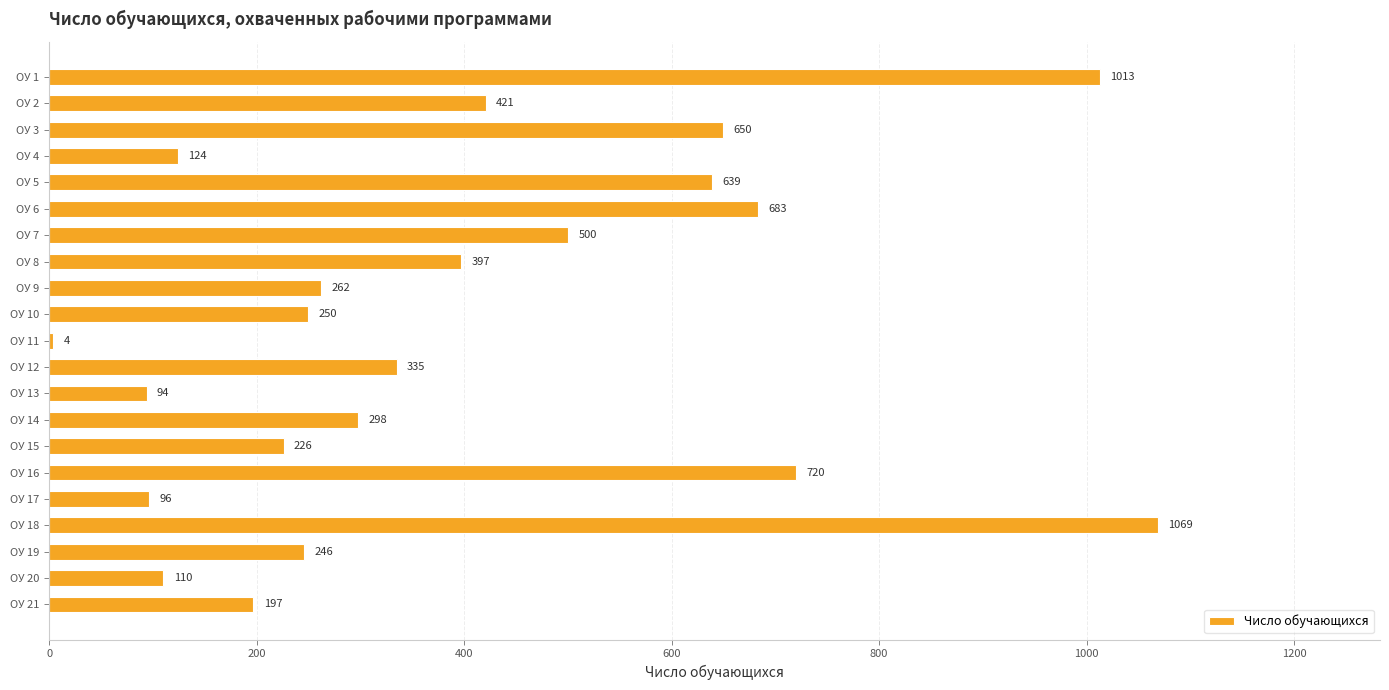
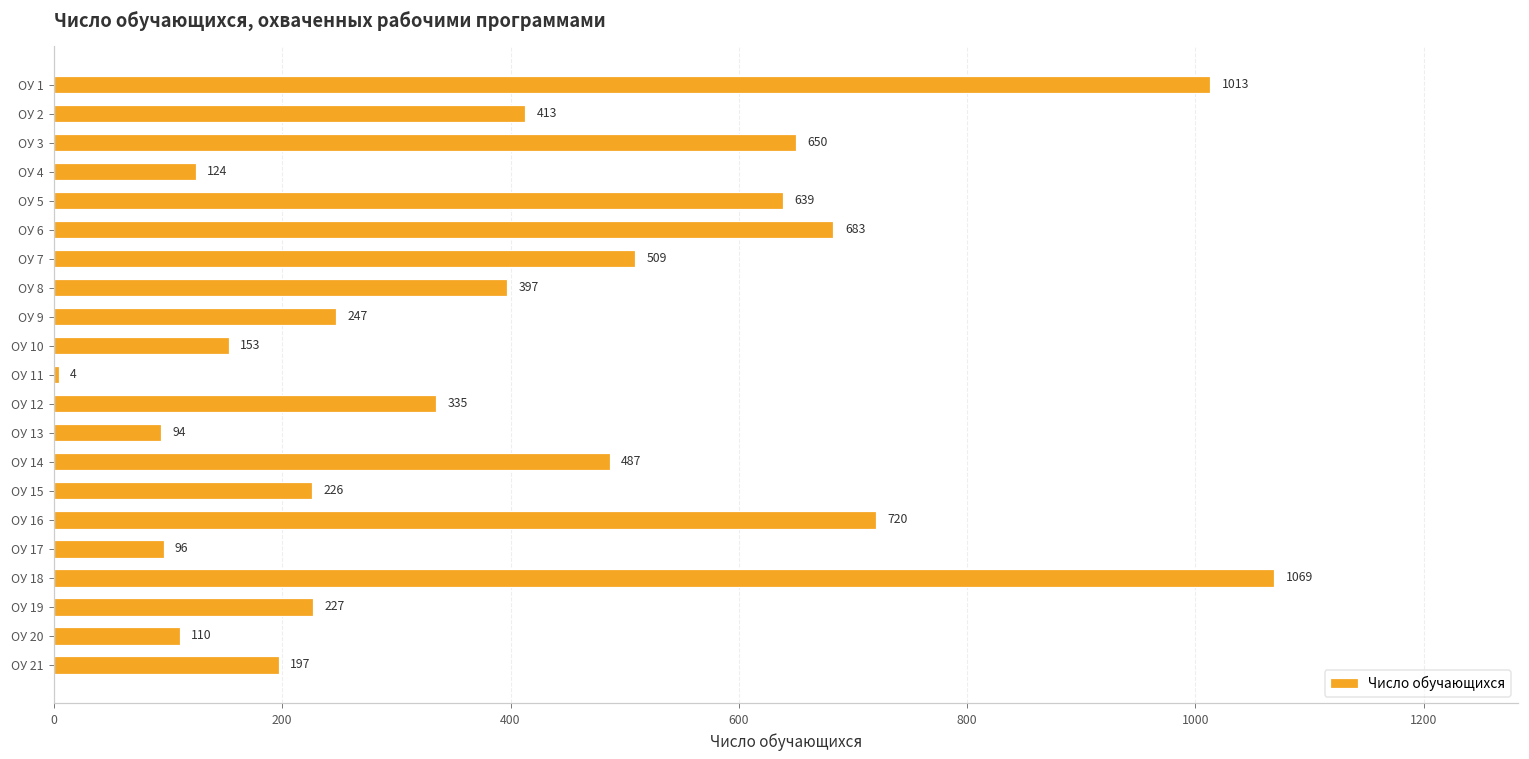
  {
    "ОУ 1": 1013,
-   "ОУ 2": 421,
+   "ОУ 2": 413,
    "ОУ 3": 650,
    "ОУ 4": 124,
    "ОУ 5": 639,
    "ОУ 6": 683,
-   "ОУ 7": 500,
+   "ОУ 7": 509,
    "ОУ 8": 397,
-   "ОУ 9": 262,
-   "ОУ 10": 250,
+   "ОУ 9": 247,
+   "ОУ 10": 153,
    "ОУ 11": 4,
    "ОУ 12": 335,
    "ОУ 13": 94,
-   "ОУ 14": 298,
+   "ОУ 14": 487,
    "ОУ 15": 226,
    "ОУ 16": 720,
    "ОУ 17": 96,
    "ОУ 18": 1069,
-   "ОУ 19": 246,
+   "ОУ 19": 227,
    "ОУ 20": 110,
    "ОУ 21": 197
  }
